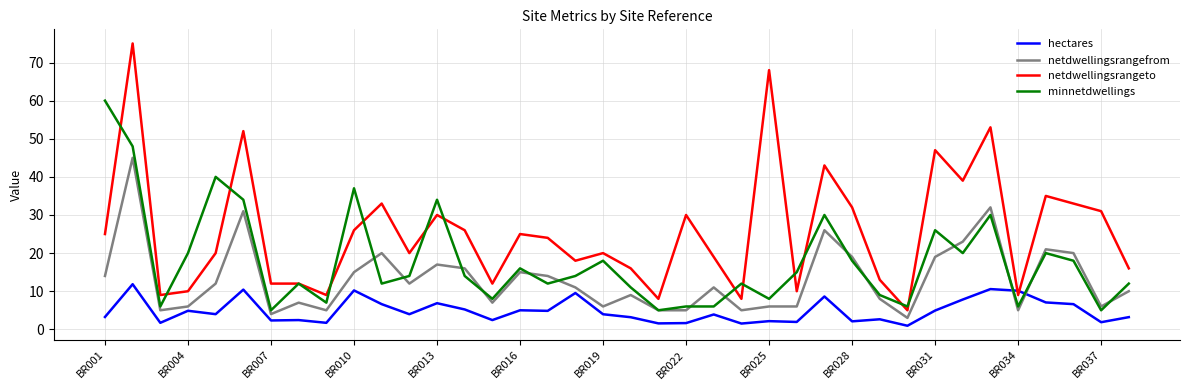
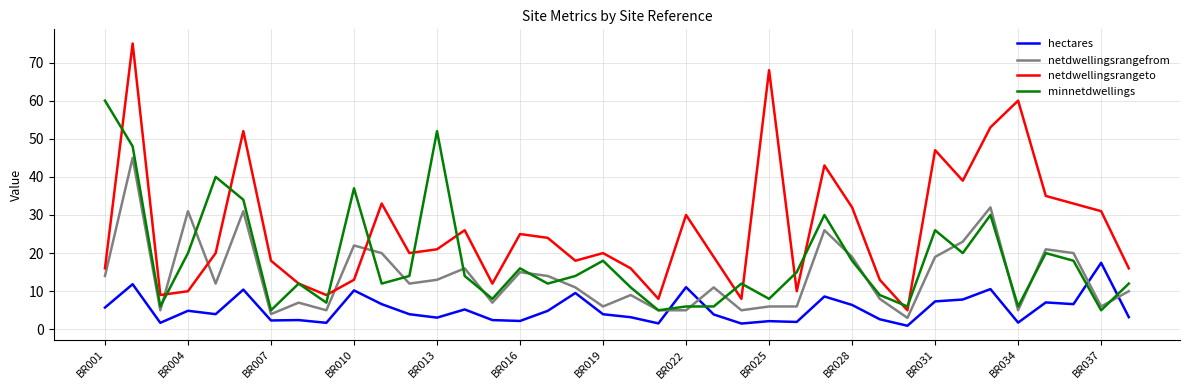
  {
    "hectares": {
-     "BR001": 3,
+     "BR001": 6,
      "BR004": 5,
      "BR007": 2,
      "BR010": 10,
-     "BR013": 7,
-     "BR016": 5,
+     "BR013": 3,
+     "BR016": 2,
      "BR019": 4,
-     "BR022": 2,
+     "BR022": 11,
      "BR025": 2,
-     "BR028": 2,
-     "BR031": 5,
-     "BR034": 10,
-     "BR037": 2
+     "BR028": 6,
+     "BR031": 7,
+     "BR034": 2,
+     "BR037": 17
    },
    "netdwellingsrangefrom": {
      "BR001": 14,
-     "BR004": 6,
+     "BR004": 31,
      "BR007": 4,
-     "BR010": 15,
-     "BR013": 17,
+     "BR010": 22,
+     "BR013": 13,
      "BR016": 15,
      "BR019": 6,
      "BR022": 5,
      "BR025": 6,
      "BR028": 19,
      "BR031": 19,
      "BR034": 5,
      "BR037": 6
    },
    "netdwellingsrangeto": {
-     "BR001": 25,
+     "BR001": 16,
      "BR004": 10,
-     "BR007": 12,
-     "BR010": 26,
-     "BR013": 30,
+     "BR007": 18,
+     "BR010": 13,
+     "BR013": 21,
      "BR016": 25,
      "BR019": 20,
      "BR022": 30,
      "BR025": 68,
      "BR028": 32,
      "BR031": 47,
-     "BR034": 9,
+     "BR034": 60,
      "BR037": 31
    },
    "minnetdwellings": {
      "BR001": 60,
      "BR004": 20,
      "BR007": 5,
      "BR010": 37,
-     "BR013": 34,
+     "BR013": 52,
      "BR016": 16,
      "BR019": 18,
      "BR022": 6,
      "BR025": 8,
      "BR028": 18,
      "BR031": 26,
      "BR034": 6,
      "BR037": 5
    }
  }
